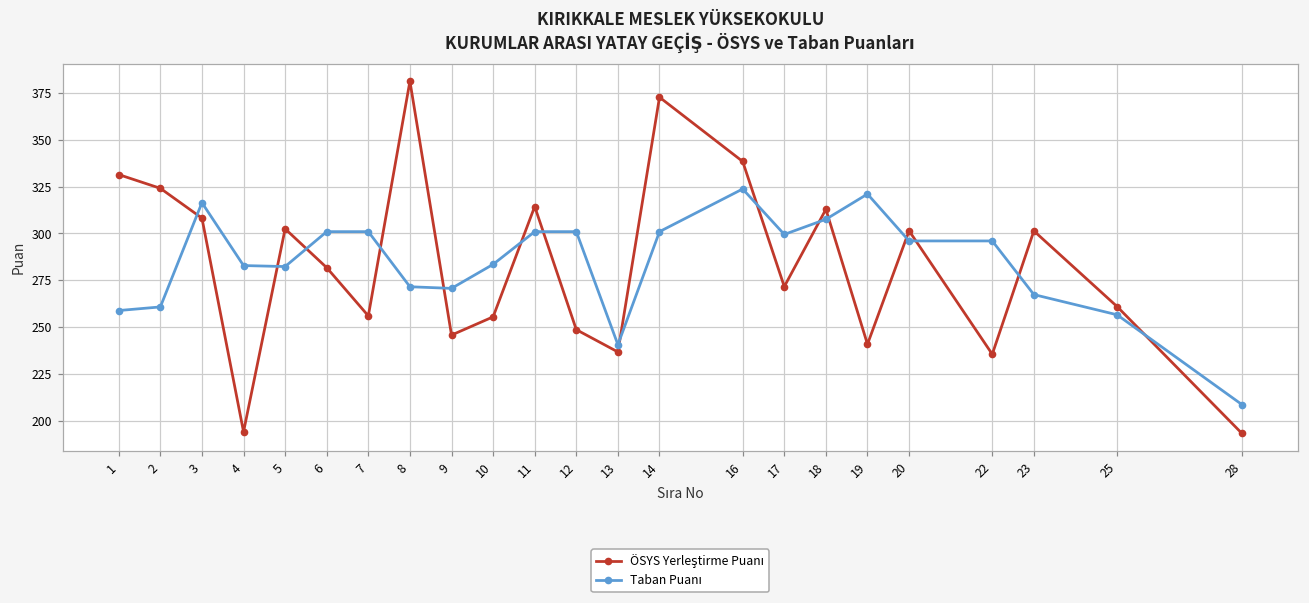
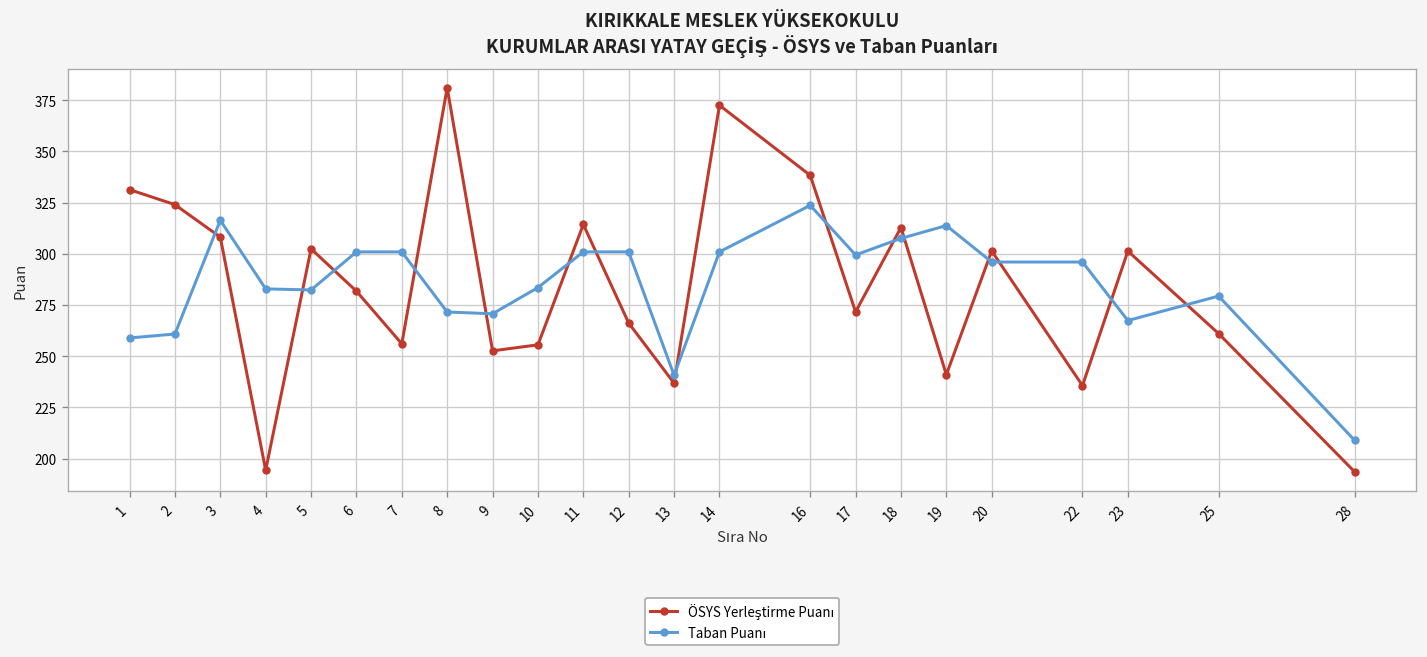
  {
    "ÖSYS Yerleştirme Puanı": {
      "1": 331,
      "2": 324,
      "3": 308,
      "4": 194,
      "5": 302,
      "6": 282,
      "7": 256,
      "8": 381,
-     "9": 246,
+     "9": 253,
      "10": 256,
      "11": 314,
-     "12": 249,
+     "12": 266,
      "13": 237,
      "14": 373,
      "16": 338,
      "17": 272,
      "18": 313,
      "19": 241,
      "20": 301,
      "22": 236,
      "23": 301,
      "25": 261,
      "28": 194
    },
    "Taban Puanı": {
      "1": 259,
      "2": 261,
      "3": 316,
      "4": 283,
      "5": 282,
      "6": 301,
      "7": 301,
      "8": 272,
      "9": 271,
      "10": 284,
      "11": 301,
      "12": 301,
      "13": 241,
      "14": 301,
      "16": 324,
      "17": 299,
      "18": 308,
-     "19": 321,
+     "19": 314,
      "20": 296,
      "22": 296,
      "23": 267,
-     "25": 257,
+     "25": 279,
      "28": 209
    }
  }
